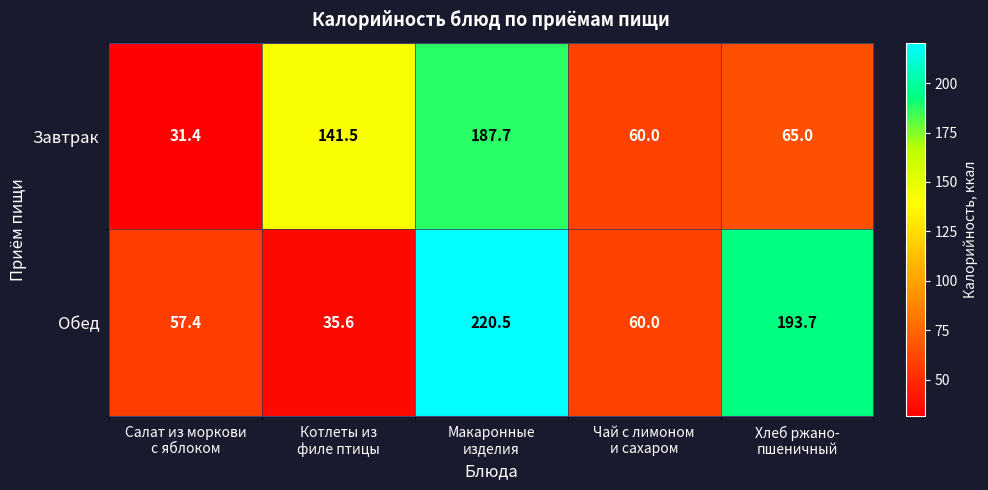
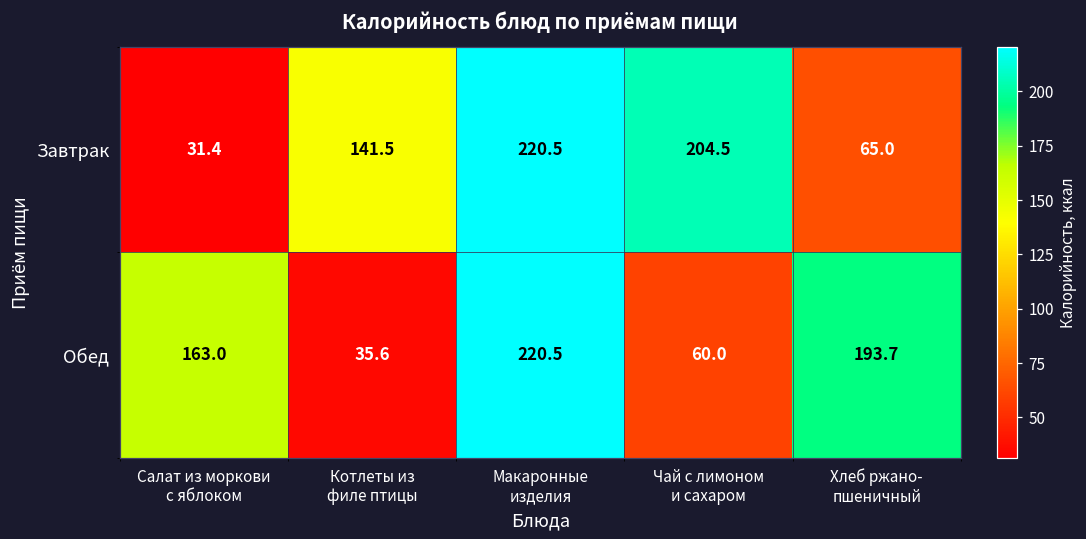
  {
    "Завтрак": {
      "Салат из моркови с яблоком": 31.4,
      "Котлеты из филе птицы": 141.5,
-     "Макаронные изделия": 187.7,
-     "Чай с лимоном и сахаром": 60.0,
+     "Макаронные изделия": 220.5,
+     "Чай с лимоном и сахаром": 204.5,
      "Хлеб ржано- пшеничный": 65.0
    },
    "Обед": {
-     "Салат из моркови с яблоком": 57.4,
+     "Салат из моркови с яблоком": 163.0,
      "Котлеты из филе птицы": 35.6,
      "Макаронные изделия": 220.5,
      "Чай с лимоном и сахаром": 60.0,
      "Хлеб ржано- пшеничный": 193.7
    }
  }
